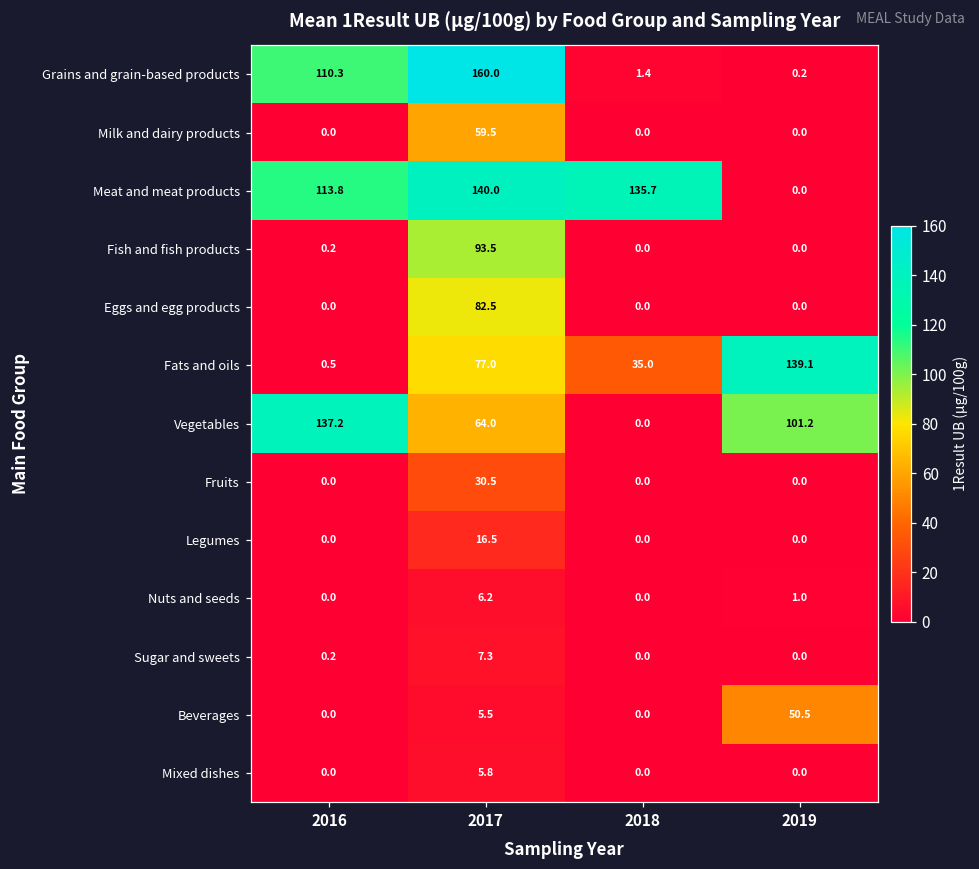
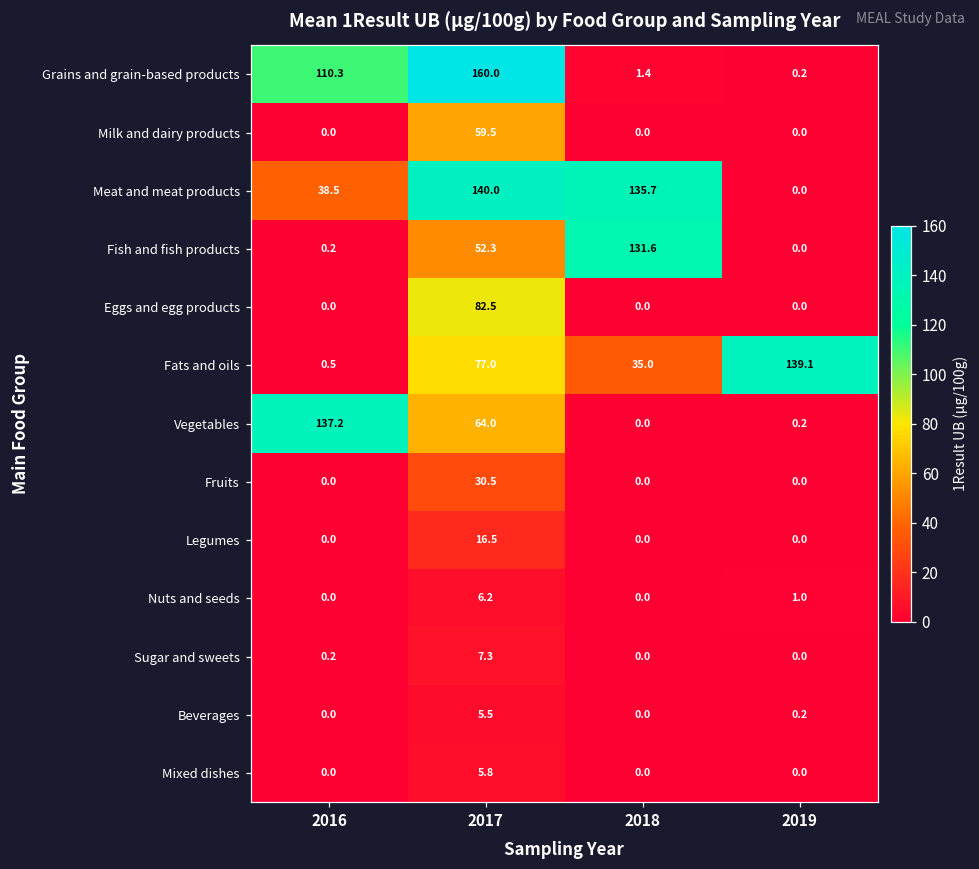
  {
    "Grains and grain-based products": {
      "2016": 110.3,
      "2017": 160.0,
      "2018": 1.4,
      "2019": 0.2
    },
    "Milk and dairy products": {
      "2016": 0.0,
      "2017": 59.5,
      "2018": 0.0,
      "2019": 0.0
    },
    "Meat and meat products": {
-     "2016": 113.8,
+     "2016": 38.5,
      "2017": 140.0,
      "2018": 135.7,
      "2019": 0.0
    },
    "Fish and fish products": {
      "2016": 0.2,
-     "2017": 93.5,
-     "2018": 0.0,
+     "2017": 52.3,
+     "2018": 131.6,
      "2019": 0.0
    },
    "Eggs and egg products": {
      "2016": 0.0,
      "2017": 82.5,
      "2018": 0.0,
      "2019": 0.0
    },
    "Fats and oils": {
      "2016": 0.5,
      "2017": 77.0,
      "2018": 35.0,
      "2019": 139.1
    },
    "Vegetables": {
      "2016": 137.2,
      "2017": 64.0,
      "2018": 0.0,
-     "2019": 101.2
+     "2019": 0.2
    },
    "Fruits": {
      "2016": 0.0,
      "2017": 30.5,
      "2018": 0.0,
      "2019": 0.0
    },
    "Legumes": {
      "2016": 0.0,
      "2017": 16.5,
      "2018": 0.0,
      "2019": 0.0
    },
    "Nuts and seeds": {
      "2016": 0.0,
      "2017": 6.2,
      "2018": 0.0,
      "2019": 1.0
    },
    "Sugar and sweets": {
      "2016": 0.2,
      "2017": 7.3,
      "2018": 0.0,
      "2019": 0.0
    },
    "Beverages": {
      "2016": 0.0,
      "2017": 5.5,
      "2018": 0.0,
-     "2019": 50.5
+     "2019": 0.2
    },
    "Mixed dishes": {
      "2016": 0.0,
      "2017": 5.8,
      "2018": 0.0,
      "2019": 0.0
    }
  }
